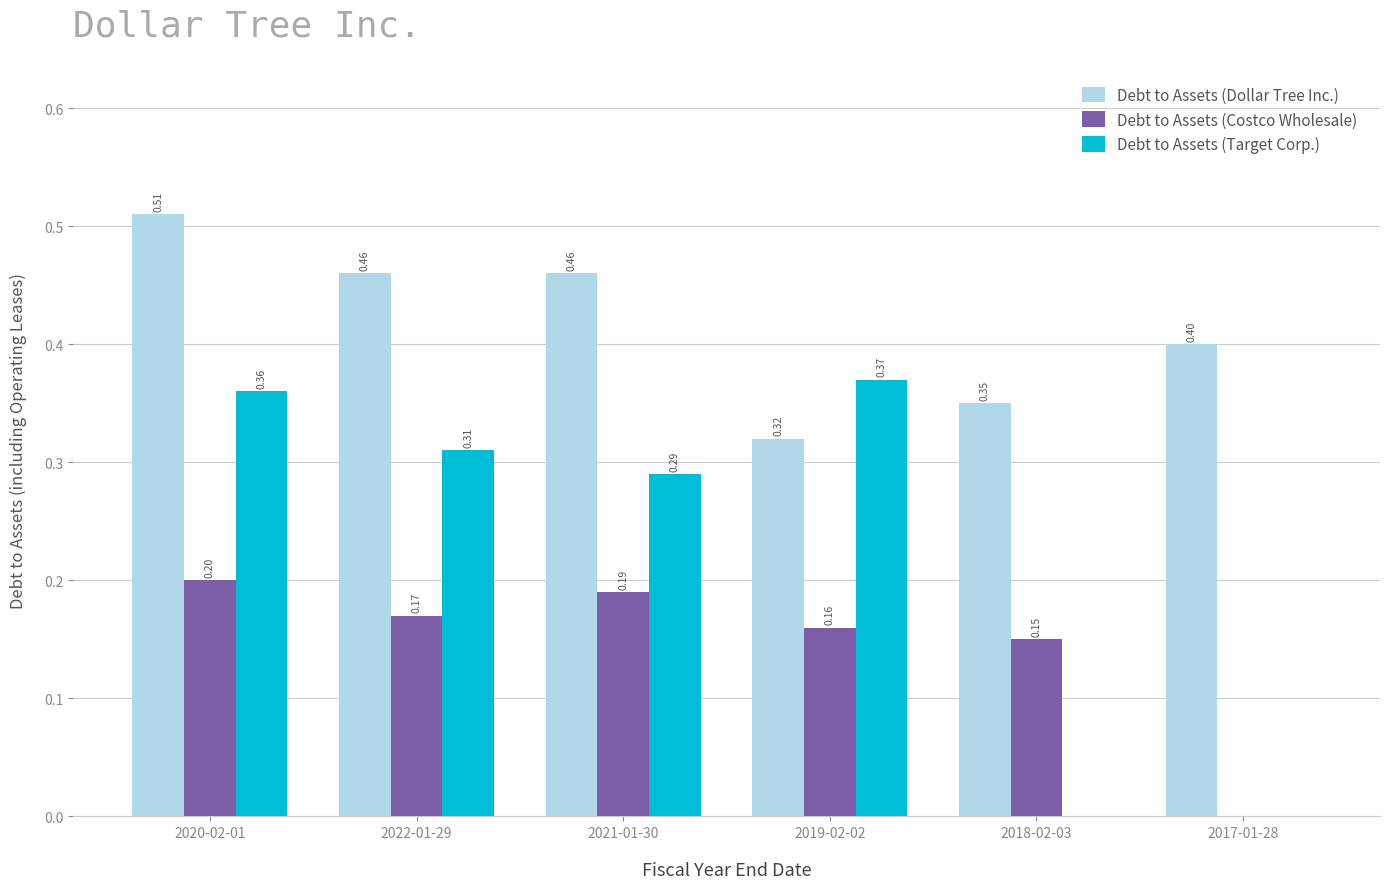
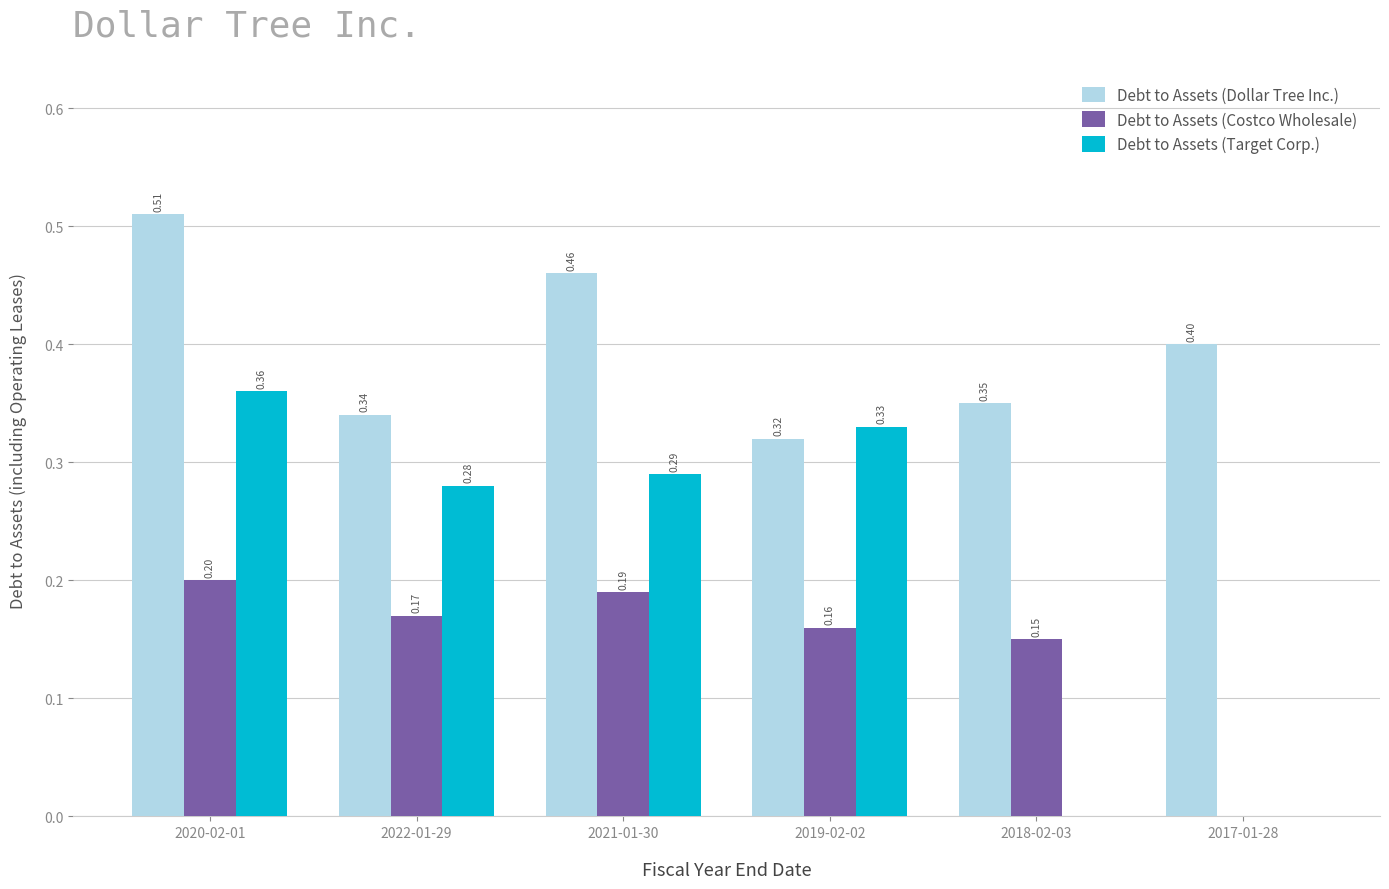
  {
    "Debt to Assets (Dollar Tree Inc.)": {
      "2020-02-01": 0.51,
-     "2022-01-29": 0.46,
+     "2022-01-29": 0.34,
      "2021-01-30": 0.46,
      "2019-02-02": 0.32,
      "2018-02-03": 0.35,
      "2017-01-28": 0.40
    },
    "Debt to Assets (Costco Wholesale)": {
      "2020-02-01": 0.20,
      "2022-01-29": 0.17,
      "2021-01-30": 0.19,
      "2019-02-02": 0.16,
      "2018-02-03": 0.15
    },
    "Debt to Assets (Target Corp.)": {
      "2020-02-01": 0.36,
-     "2022-01-29": 0.31,
+     "2022-01-29": 0.28,
      "2021-01-30": 0.29,
-     "2019-02-02": 0.37
+     "2019-02-02": 0.33
    }
  }
